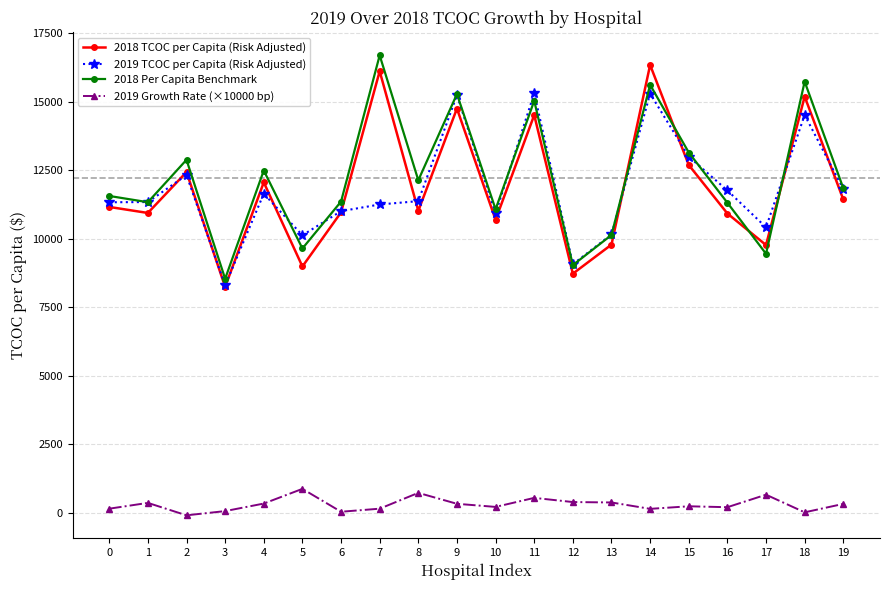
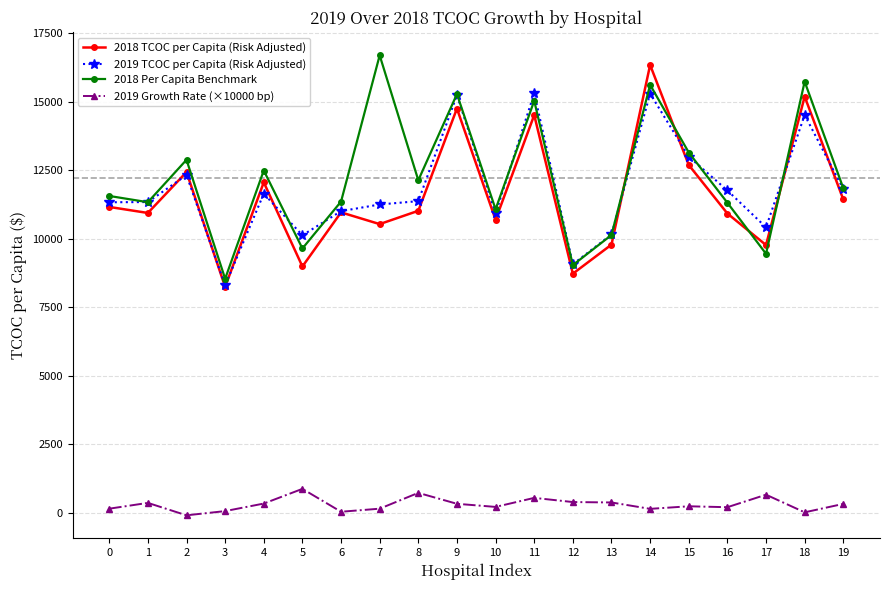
  {
    "2018 TCOC per Capita (Risk Adjusted)": {
      "0": 11200,
      "1": 10900,
      "2": 12400,
      "4": 12100,
      "5": 9000,
-     "7": 16100,
+     "7": 10500,
      "8": 11000,
      "9": 14700,
      "10": 10700,
      "11": 14500,
      "12": 8700,
      "13": 9800,
      "14": 16300,
      "15": 12700,
      "16": 10900,
      "17": 9800,
      "18": 15200,
      "19": 11400
    },
    "2019 TCOC per Capita (Risk Adjusted)": {
      "0": 11300,
      "2": 12300,
      "4": 11600,
      "5": 10100,
      "7": 11200,
      "8": 11400,
      "10": 10900,
      "11": 15300,
      "14": 15300,
      "15": 13000,
      "16": 11800,
      "17": 10400,
      "18": 14500
    },
    "2018 Per Capita Benchmark": {
      "0": 11600,
      "2": 12900,
      "3": 8500,
      "4": 12500,
      "5": 9600,
      "6": 11400,
      "7": 16700,
      "8": 12100,
      "10": 11100,
      "11": 15000,
      "14": 15600,
      "15": 13100,
      "16": 11300,
      "17": 9400,
      "18": 15700
    },
    "2019 Growth Rate (×10000 bp)": {
      "0": 200,
      "1": 400,
      "2": -100,
      "3": 100,
      "4": 300,
      "5": 900,
      "6": 0,
      "7": 200,
      "8": 700,
      "9": 300,
      "10": 200,
      "11": 500,
      "12": 400,
      "13": 400,
      "14": 100,
      "15": 200,
      "16": 200,
      "17": 700,
      "18": 0,
      "19": 300
    }
  }
